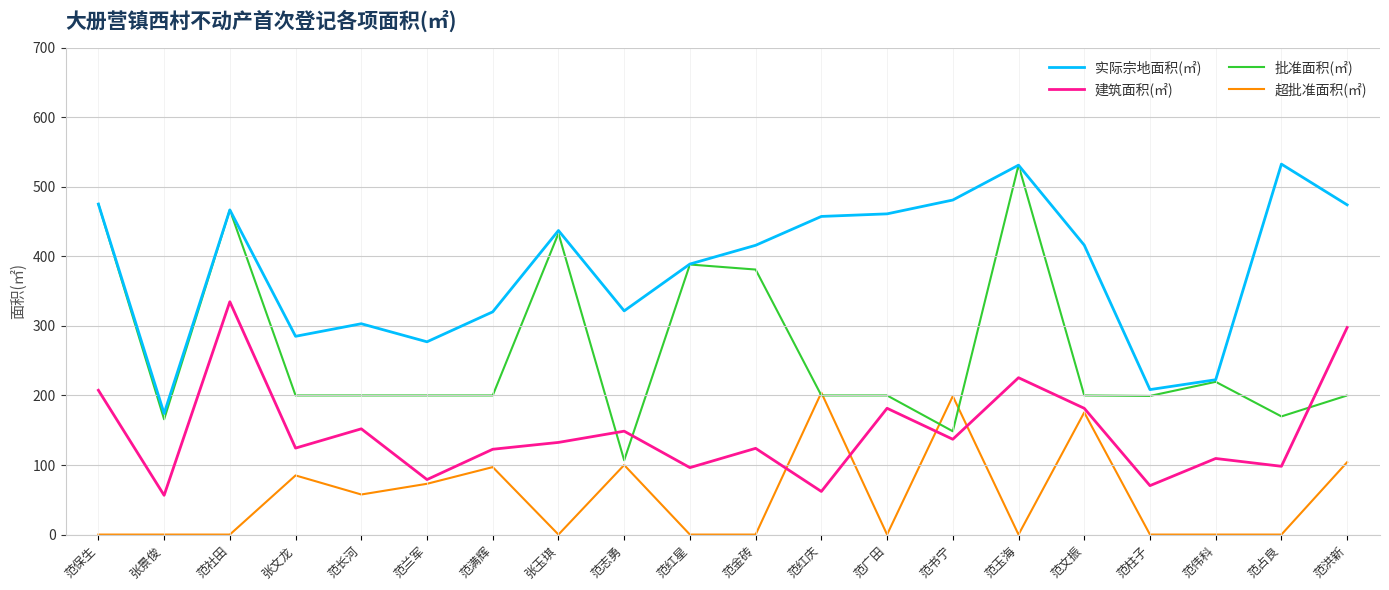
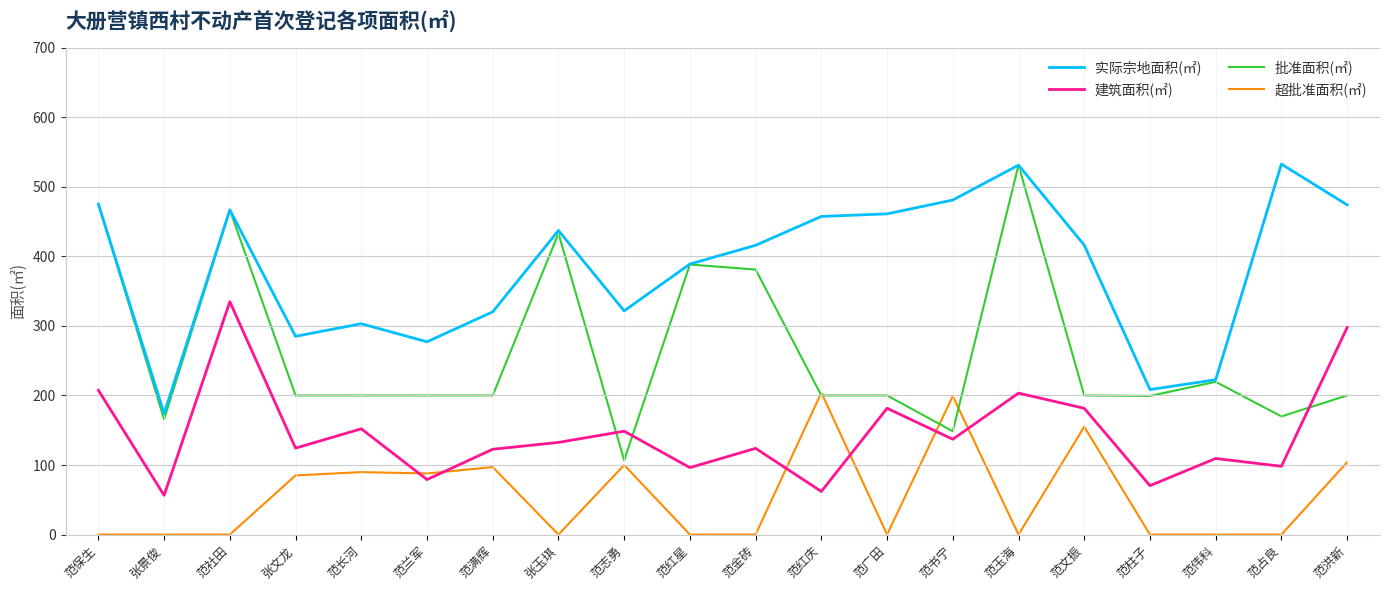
  {
    "实际宗地面积(㎡)": {
      "张景俊": 170,
      "张文龙": 290,
      "范长河": 300,
      "范兰军": 280,
      "范满辉": 320,
      "张玉琪": 440,
      "范志勇": 320,
      "范金砖": 420,
      "范红庆": 460,
      "范广田": 460,
      "范书宁": 480,
      "范文振": 420,
      "范柱子": 210,
      "范占良": 530,
      "范洪新": 470
    },
    "建筑面积(㎡)": {
      "范保生": 210,
      "张景俊": 60,
      "范社田": 330,
      "张文龙": 120,
      "范长河": 150,
      "范兰军": 80,
      "范满辉": 120,
      "张玉琪": 130,
      "范志勇": 150,
      "范红星": 100,
      "范金砖": 120,
      "范红庆": 60,
      "范广田": 180,
      "范书宁": 140,
-     "范玉海": 230,
+     "范玉海": 200,
      "范文振": 180,
      "范柱子": 70,
      "范伟科": 110,
      "范占良": 100,
      "范洪新": 300
    },
    "批准面积(㎡)": {
      "张景俊": 170,
      "张文龙": 200,
      "范长河": 200,
      "范兰军": 200,
      "范满辉": 200,
      "张玉琪": 430,
      "范志勇": 110,
      "范金砖": 380,
      "范红庆": 200,
      "范广田": 200,
      "范书宁": 150,
      "范文振": 200,
      "范柱子": 200,
      "范占良": 170,
      "范洪新": 200
    },
    "超批准面积(㎡)": {
      "范保生": 0,
      "张景俊": 0,
      "范社田": 0,
      "张文龙": 90,
-     "范长河": 60,
-     "范兰军": 70,
+     "范长河": 90,
+     "范兰军": 90,
      "范满辉": 100,
      "张玉琪": 0,
      "范志勇": 100,
      "范红星": 0,
      "范金砖": 0,
      "范红庆": 200,
      "范广田": 0,
      "范书宁": 200,
      "范玉海": 0,
-     "范文振": 180,
+     "范文振": 160,
      "范柱子": 0,
      "范伟科": 0,
      "范占良": 0,
      "范洪新": 100
    }
  }
